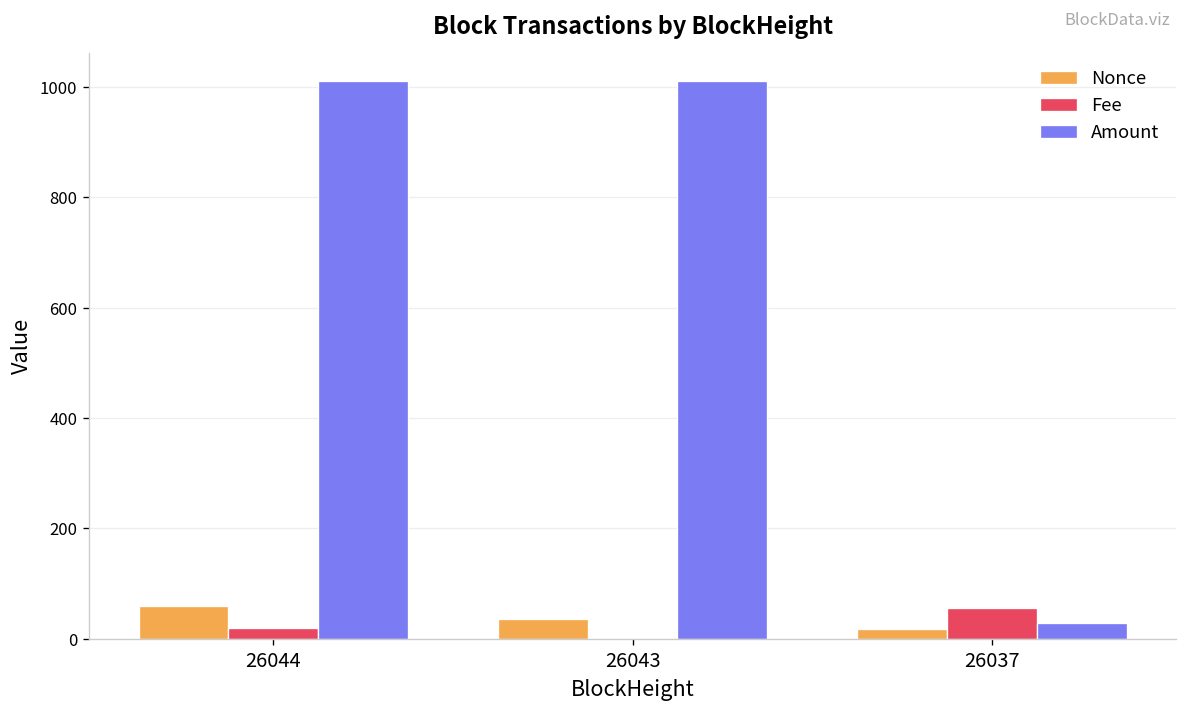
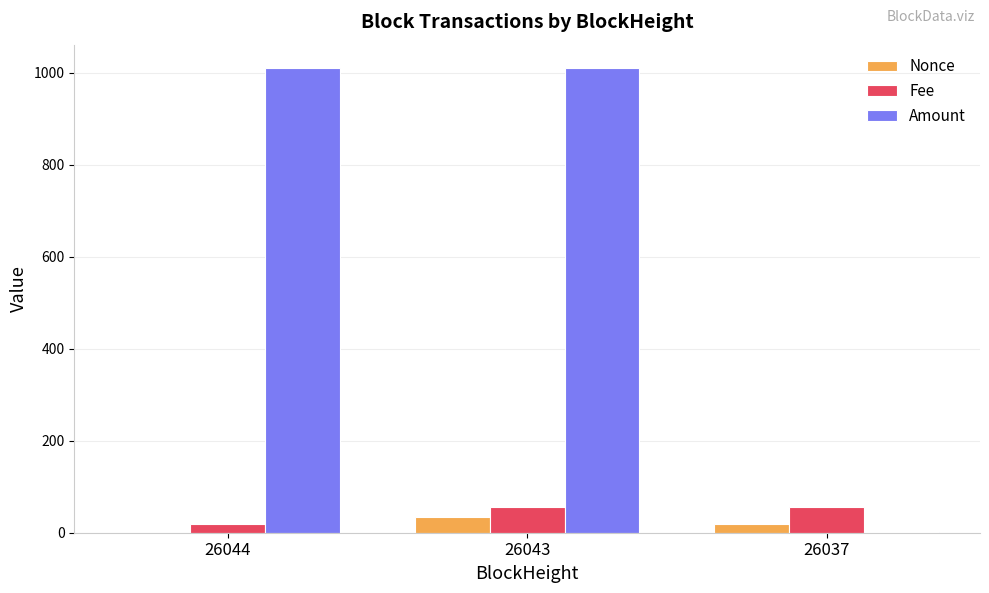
  {
    "Nonce": {
-     "26044": 60,
+     "26044": 0,
      "26043": 40,
      "26037": 20
    },
    "Fee": {
      "26044": 20,
-     "26043": 0,
+     "26043": 60,
      "26037": 60
    },
    "Amount": {
      "26044": 1010,
      "26043": 1010,
-     "26037": 30
+     "26037": 0
    }
  }
